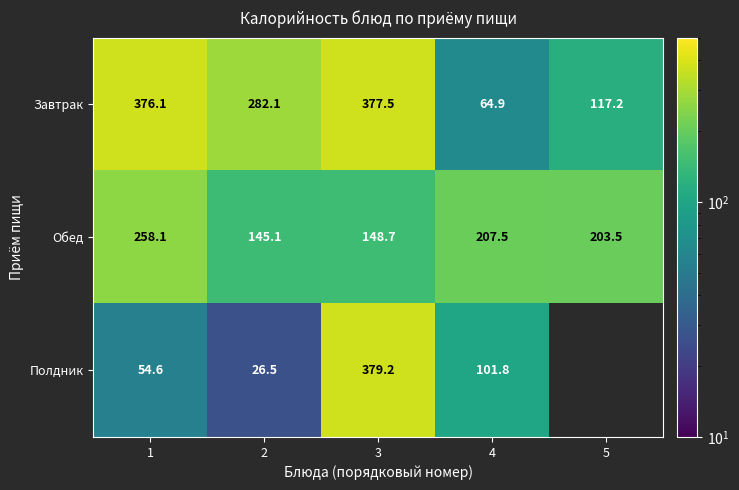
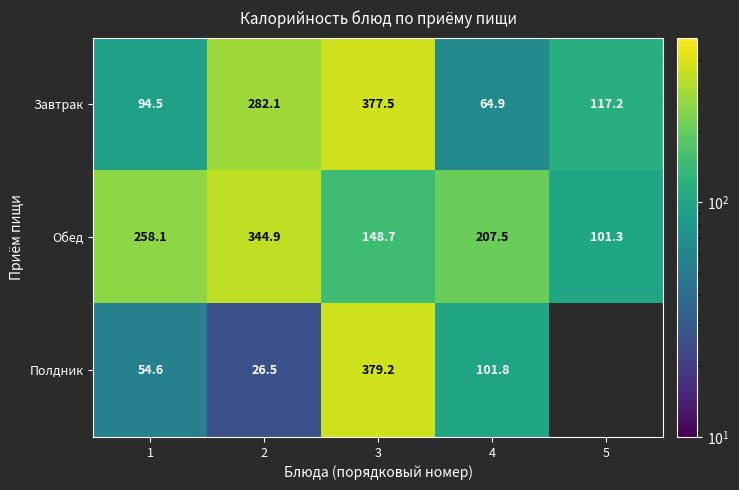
  {
    "Завтрак": {
-     "1": 376.1,
+     "1": 94.5,
      "2": 282.1,
      "3": 377.5,
      "4": 64.9,
      "5": 117.2
    },
    "Обед": {
      "1": 258.1,
-     "2": 145.1,
+     "2": 344.9,
      "3": 148.7,
      "4": 207.5,
-     "5": 203.5
+     "5": 101.3
    },
    "Полдник": {
      "1": 54.6,
      "2": 26.5,
      "3": 379.2,
      "4": 101.8
    }
  }
